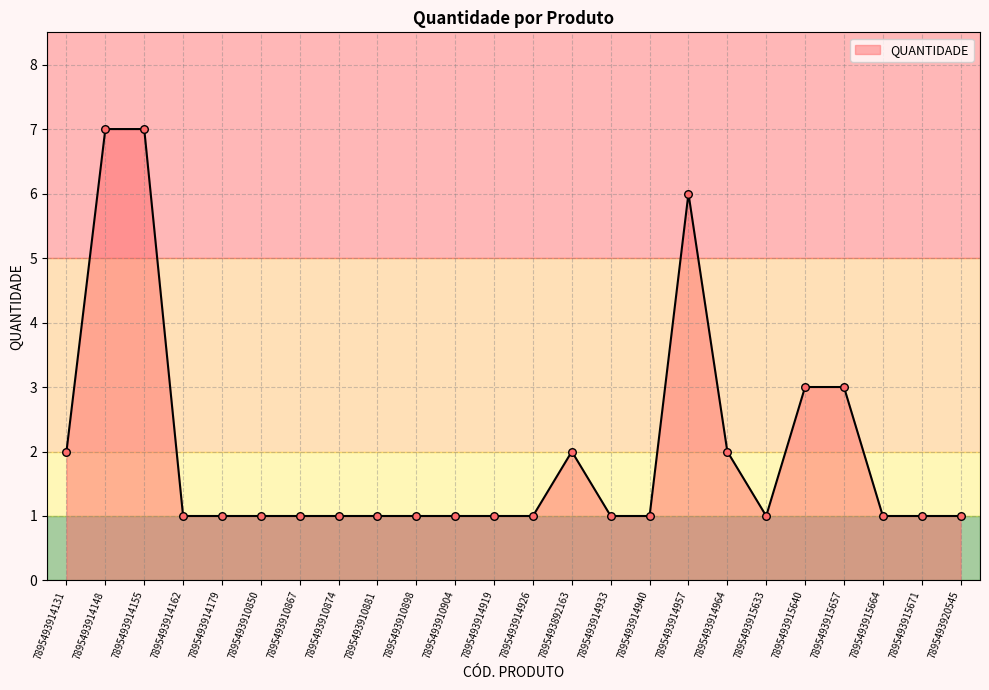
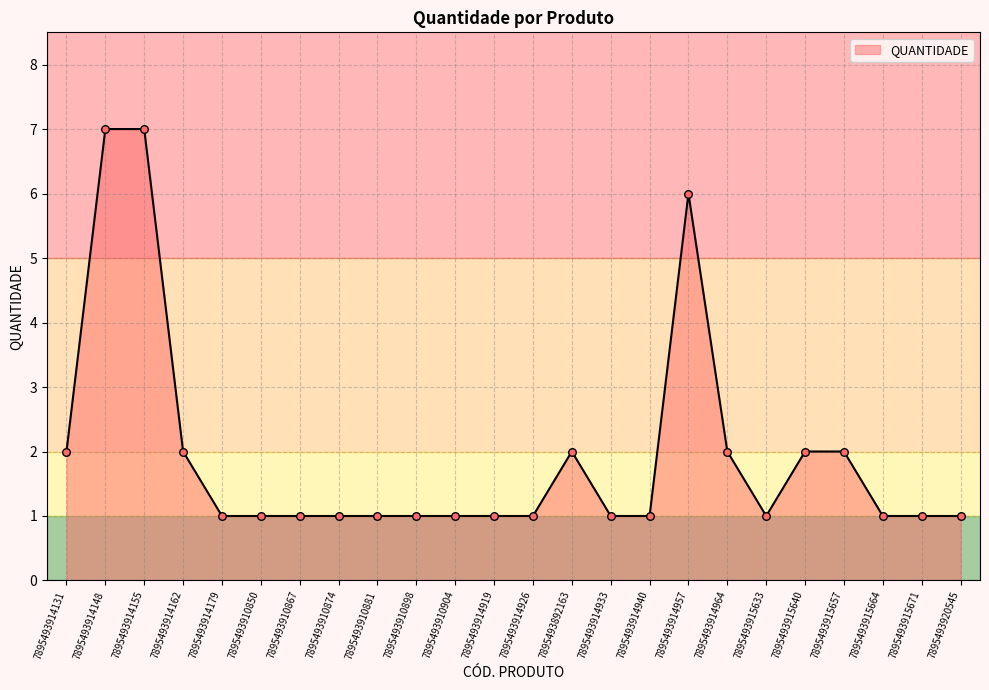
  {
    "7895493914131": 2,
    "7895493914148": 7,
    "7895493914155": 7,
-   "7895493914162": 1,
+   "7895493914162": 2,
    "7895493914179": 1,
    "7895493910850": 1,
    "7895493910867": 1,
    "7895493910874": 1,
    "7895493910881": 1,
    "7895493910898": 1,
    "7895493910904": 1,
    "7895493914919": 1,
    "7895493914926": 1,
    "7895493892163": 2,
    "7895493914933": 1,
    "7895493914940": 1,
    "7895493914957": 6,
    "7895493914964": 2,
    "7895493915633": 1,
-   "7895493915640": 3,
-   "7895493915657": 3,
+   "7895493915640": 2,
+   "7895493915657": 2,
    "7895493915664": 1,
    "7895493915671": 1,
    "7895493920545": 1
  }
